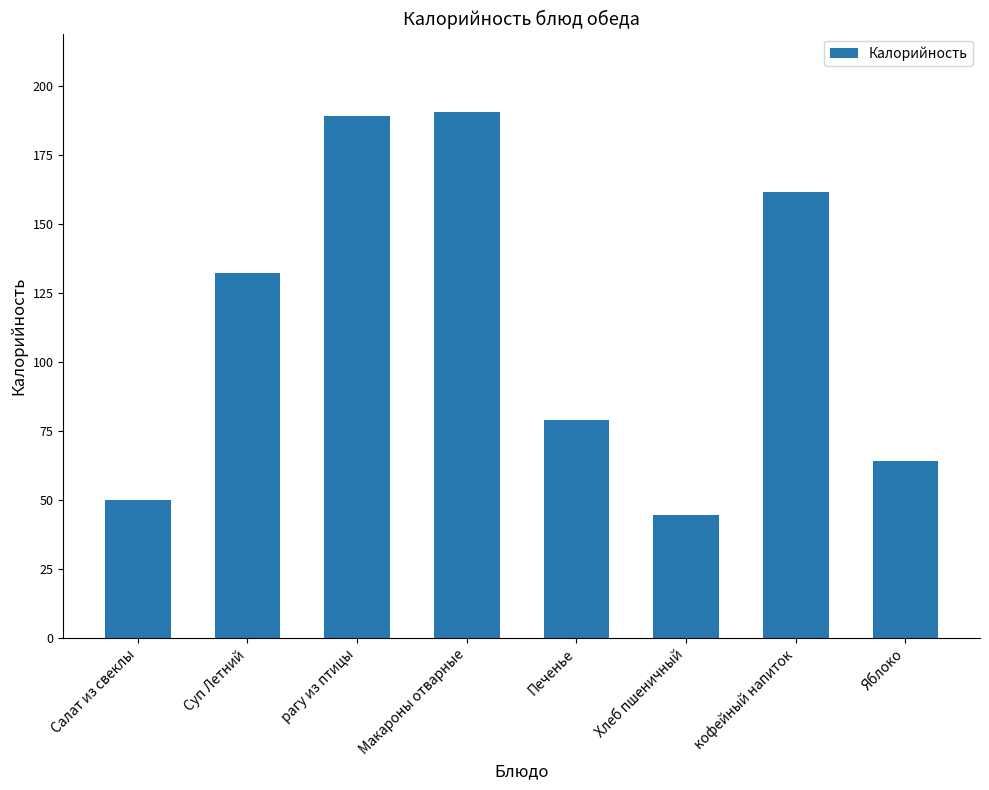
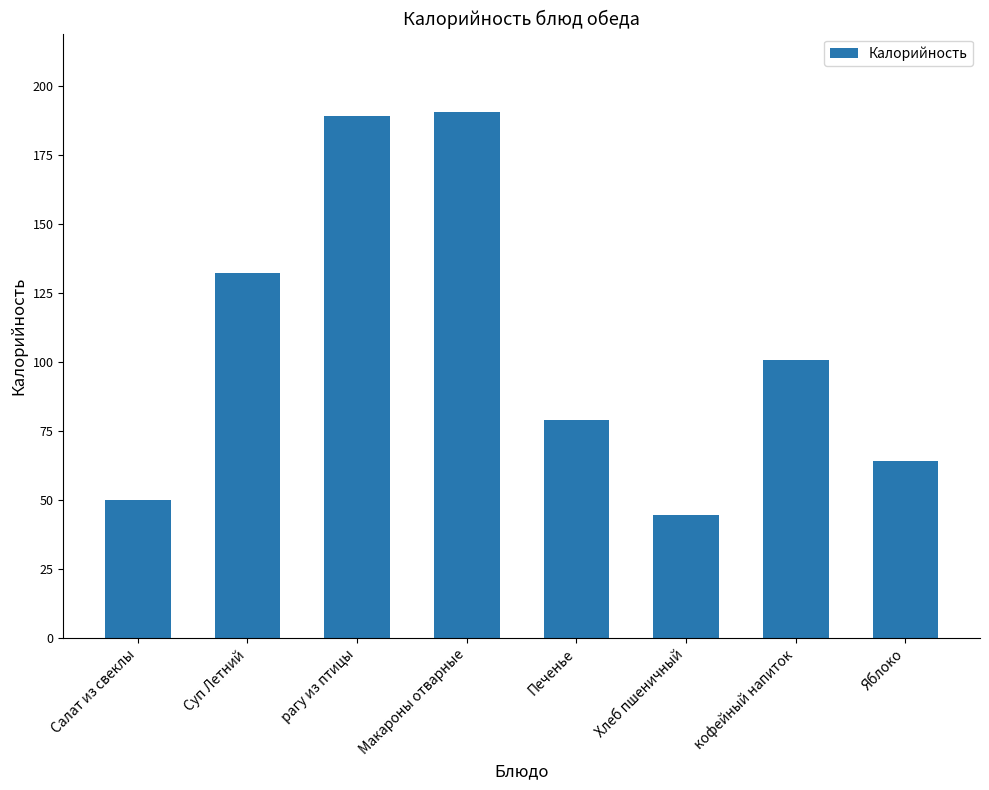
  {
    "Салат из свеклы": 50,
    "Суп Летний": 132,
    "рагу из птицы": 189,
    "Макароны отварные": 190,
    "Печенье": 79,
    "Хлеб пшеничный": 44,
-   "кофейный напиток": 162,
+   "кофейный напиток": 101,
    "Яблоко": 64
  }
